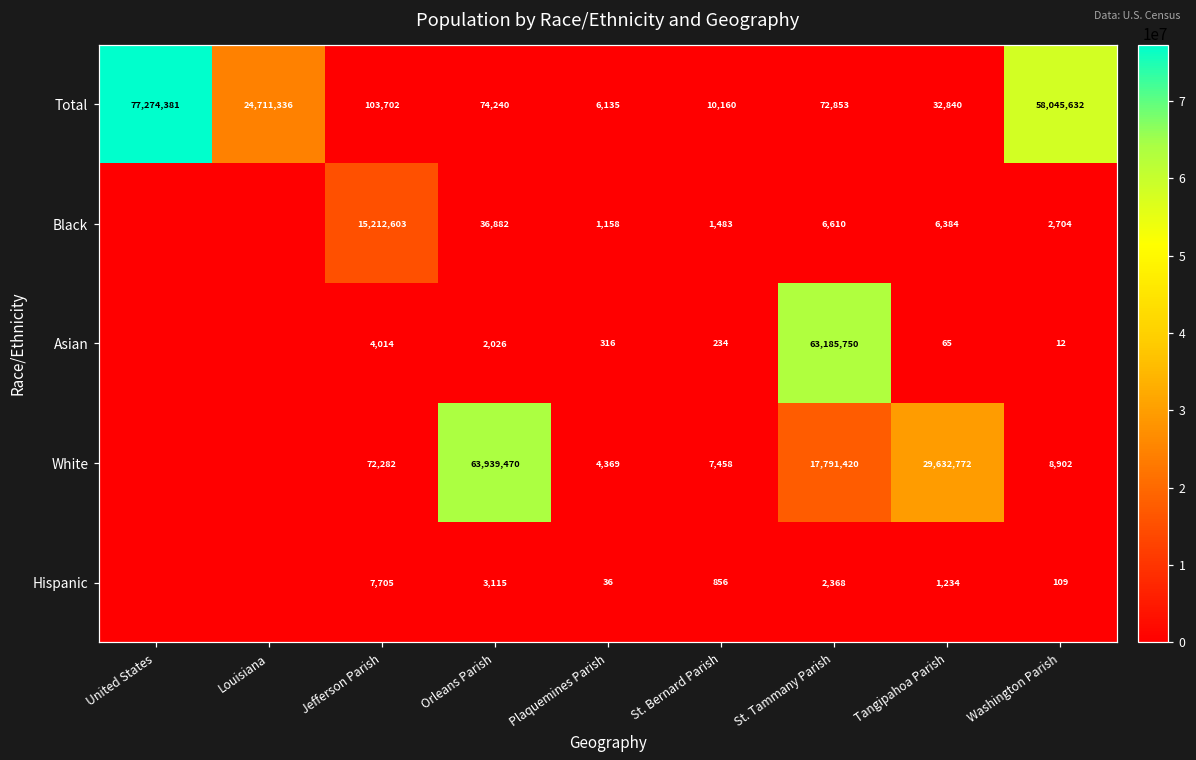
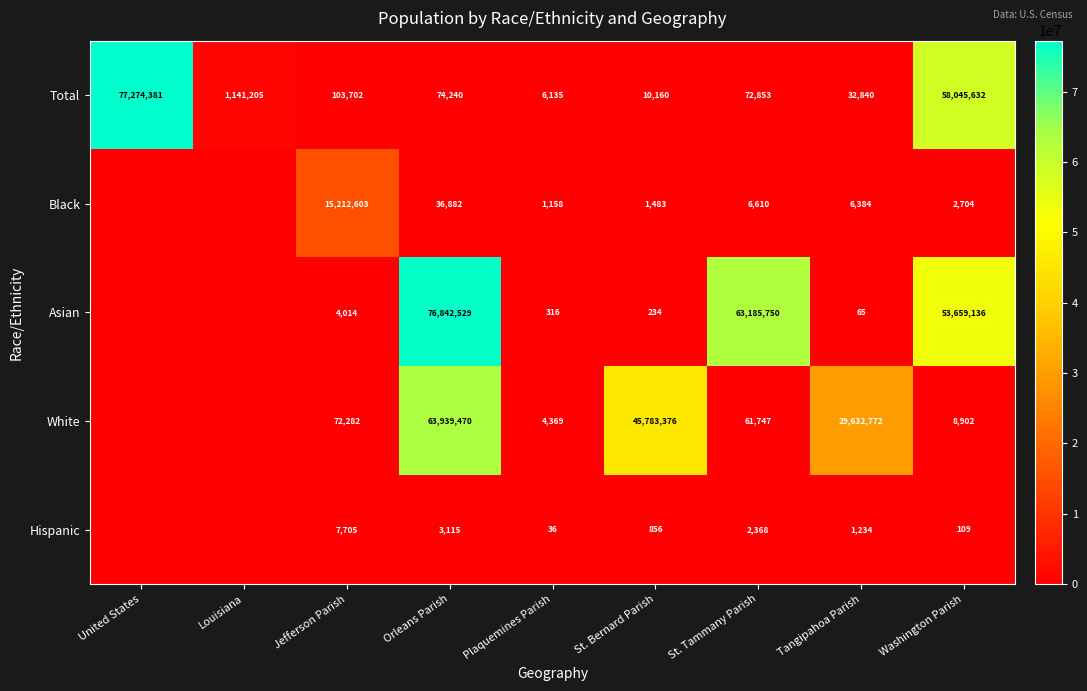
  {
    "Total": {
      "United States": "77,274,381",
-     "Louisiana": "24,711,336",
+     "Louisiana": "1,141,205",
      "Jefferson Parish": "103,702",
      "Orleans Parish": "74,240",
      "Plaquemines Parish": "6,135",
      "St. Bernard Parish": "10,160",
      "St. Tammany Parish": "72,853",
      "Tangipahoa Parish": "32,840",
      "Washington Parish": "58,045,632"
    },
    "Black": {
      "Jefferson Parish": "15,212,603",
      "Orleans Parish": "36,882",
      "Plaquemines Parish": "1,158",
      "St. Bernard Parish": "1,483",
      "St. Tammany Parish": "6,610",
      "Tangipahoa Parish": "6,384",
      "Washington Parish": "2,704"
    },
    "Asian": {
      "Jefferson Parish": "4,014",
-     "Orleans Parish": "2,026",
+     "Orleans Parish": "76,842,529",
      "Plaquemines Parish": "316",
      "St. Bernard Parish": "234",
      "St. Tammany Parish": "63,185,750",
      "Tangipahoa Parish": "65",
-     "Washington Parish": "12"
+     "Washington Parish": "53,659,136"
    },
    "White": {
      "Jefferson Parish": "72,282",
      "Orleans Parish": "63,939,470",
      "Plaquemines Parish": "4,369",
-     "St. Bernard Parish": "7,458",
-     "St. Tammany Parish": "17,791,420",
+     "St. Bernard Parish": "45,783,376",
+     "St. Tammany Parish": "61,747",
      "Tangipahoa Parish": "29,632,772",
      "Washington Parish": "8,902"
    },
    "Hispanic": {
      "Jefferson Parish": "7,705",
      "Orleans Parish": "3,115",
      "Plaquemines Parish": "36",
      "St. Bernard Parish": "856",
      "St. Tammany Parish": "2,368",
      "Tangipahoa Parish": "1,234",
      "Washington Parish": "109"
    }
  }
